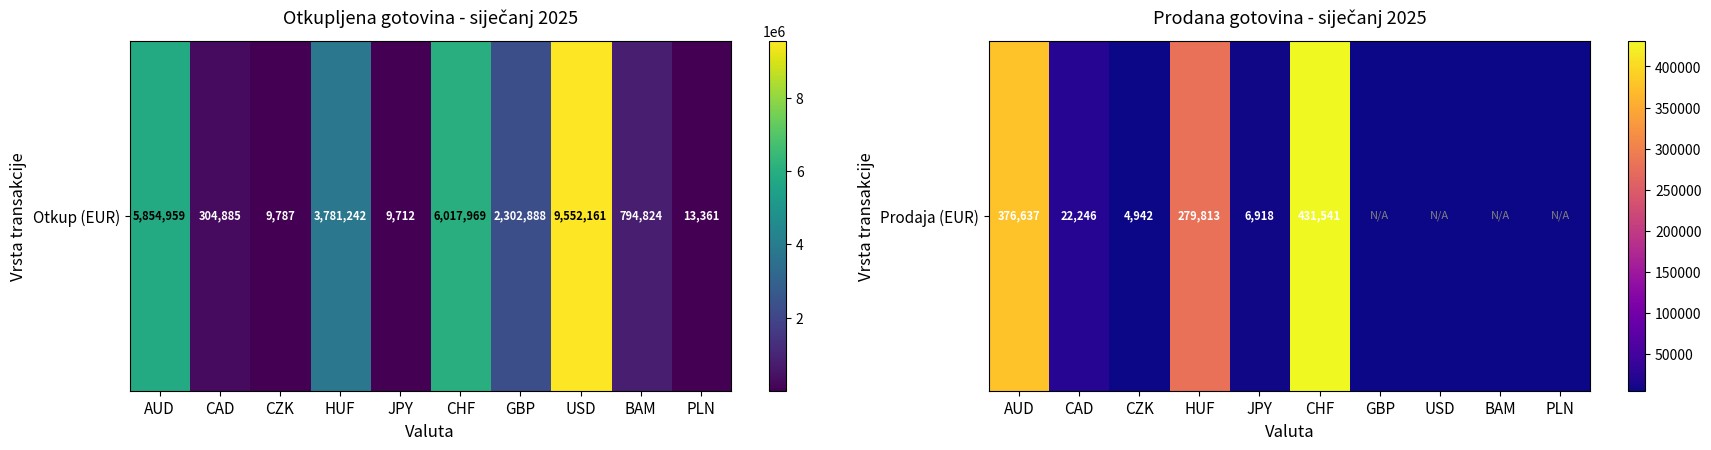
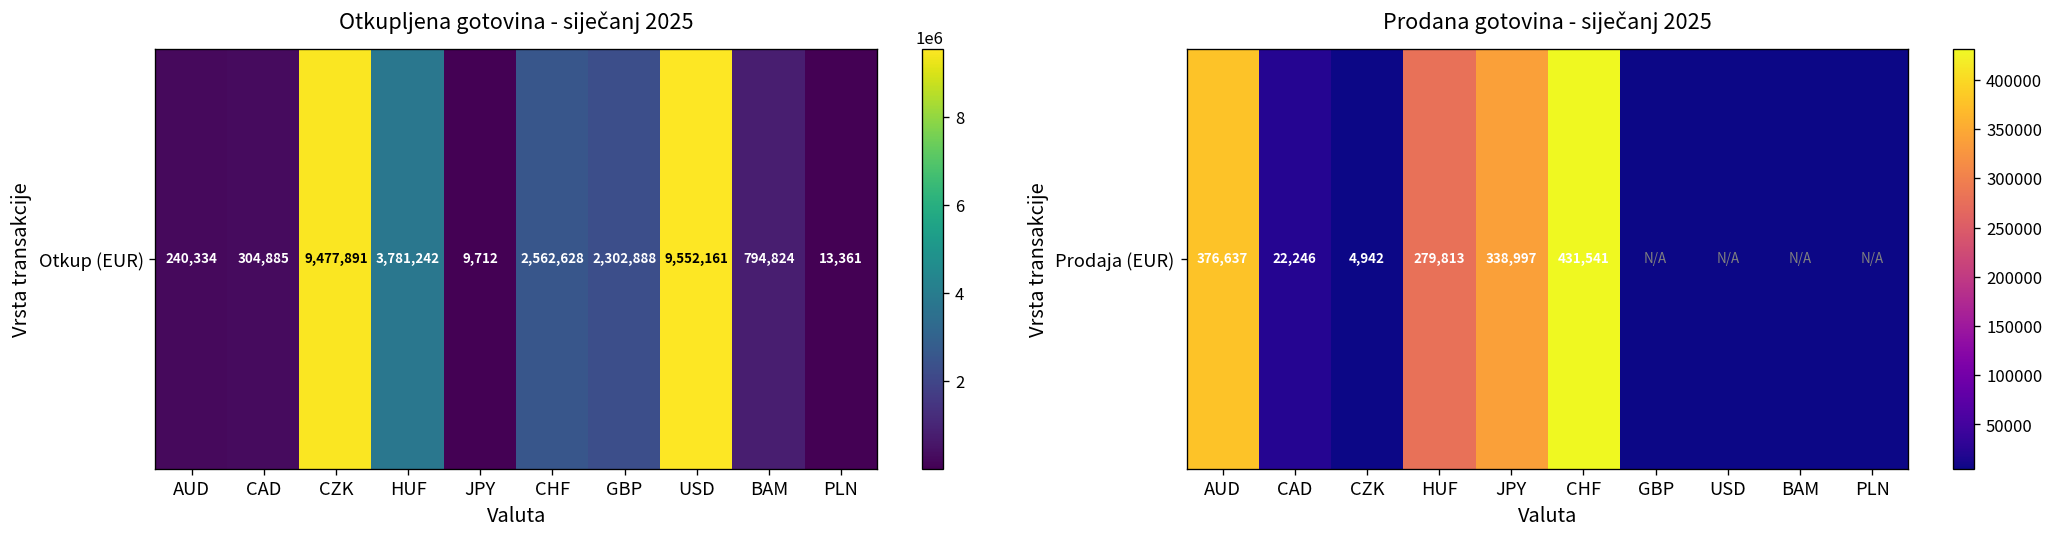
  {
    "Otkupljena gotovina - siječanj 2025": {
      "Otkup (EUR)": {
-       "AUD": "5,854,959",
+       "AUD": "240,334",
        "CAD": "304,885",
-       "CZK": "9,787",
+       "CZK": "9,477,891",
        "HUF": "3,781,242",
        "JPY": "9,712",
-       "CHF": "6,017,969",
+       "CHF": "2,562,628",
        "GBP": "2,302,888",
        "USD": "9,552,161",
        "BAM": "794,824",
        "PLN": "13,361"
      }
    },
    "Prodana gotovina - siječanj 2025": {
      "Prodaja (EUR)": {
        "AUD": "376,637",
        "CAD": "22,246",
        "CZK": "4,942",
        "HUF": "279,813",
-       "JPY": "6,918",
+       "JPY": "338,997",
        "CHF": "431,541"
      }
    }
  }
